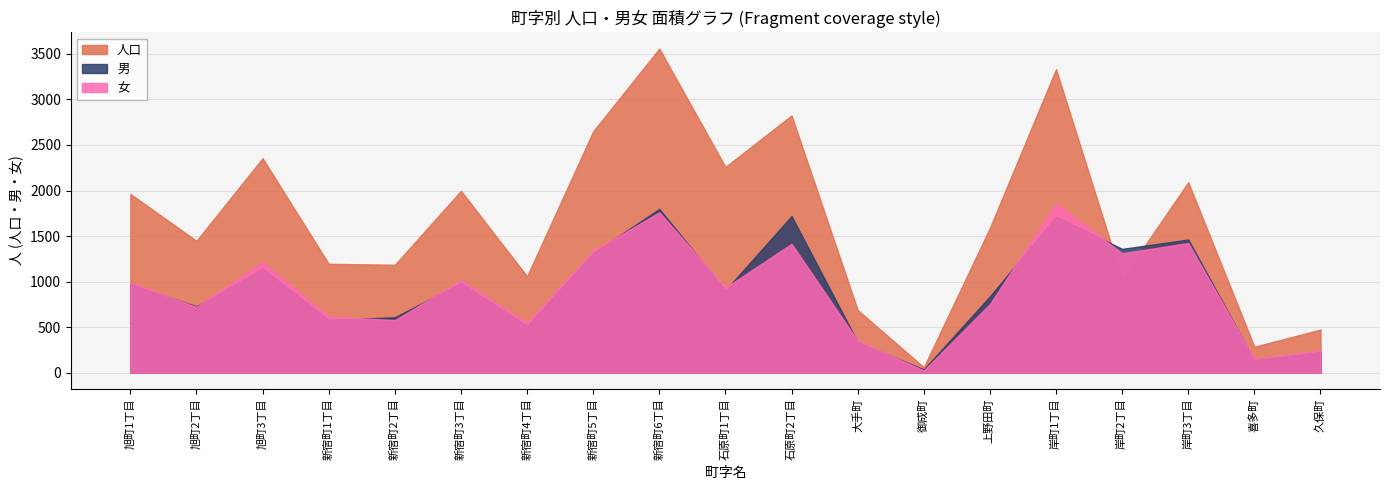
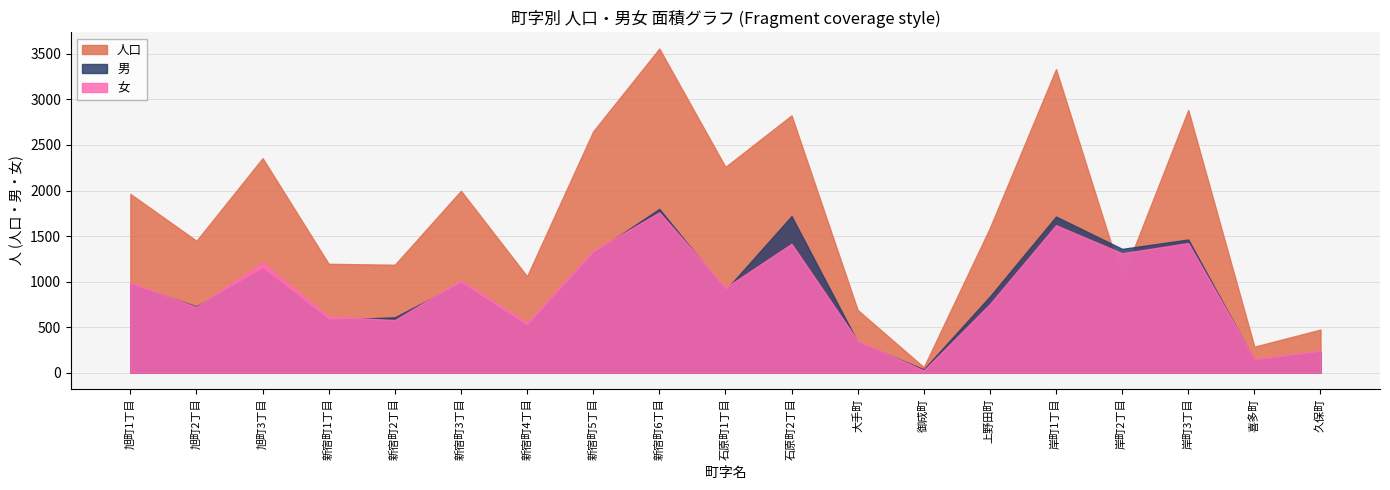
  {
    "人口": {
      "旭町1丁目": 2000,
      "旭町2丁目": 1400,
      "旭町3丁目": 2400,
      "新宿町1丁目": 1200,
      "新宿町2丁目": 1200,
      "新宿町3丁目": 2000,
      "新宿町4丁目": 1100,
      "新宿町5丁目": 2700,
      "新宿町6丁目": 3600,
      "石原町1丁目": 2300,
      "石原町2丁目": 2800,
      "大手町": 700,
      "上野田町": 1600,
      "岸町1丁目": 3300,
      "岸町2丁目": 1000,
-     "岸町3丁目": 2100,
+     "岸町3丁目": 2900,
      "喜多町": 300,
      "久保町": 500
    },
    "男": {
      "旭町3丁目": 1100,
      "新宿町1丁目": 600,
      "新宿町2丁目": 600,
      "新宿町3丁目": 1000,
      "新宿町4丁目": 500,
      "新宿町6丁目": 1800,
      "石原町2丁目": 1700,
      "上野田町": 800,
      "岸町1丁目": 1700,
      "岸町2丁目": 1400,
      "岸町3丁目": 1500
    },
    "女": {
      "旭町3丁目": 1200,
      "新宿町1丁目": 600,
      "新宿町2丁目": 600,
      "新宿町3丁目": 1000,
      "新宿町4丁目": 500,
      "新宿町6丁目": 1800,
      "石原町2丁目": 1400,
      "上野田町": 800,
-     "岸町1丁目": 1900,
+     "岸町1丁目": 1600,
      "岸町2丁目": 1300,
      "岸町3丁目": 1400
    }
  }
